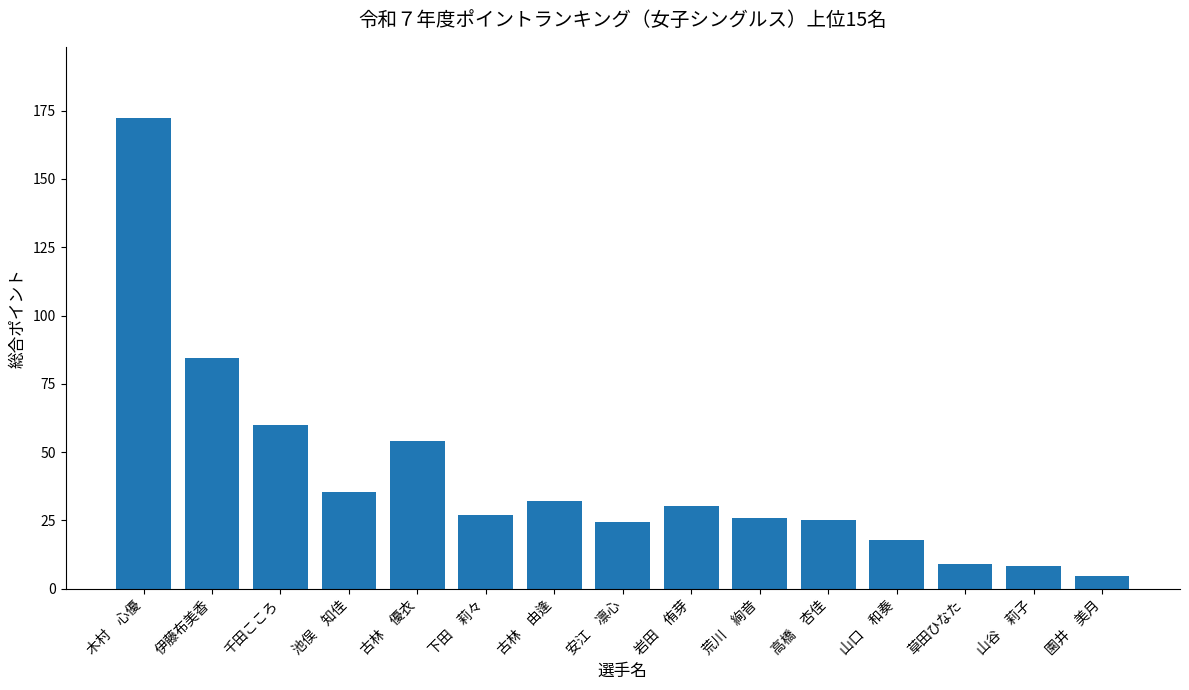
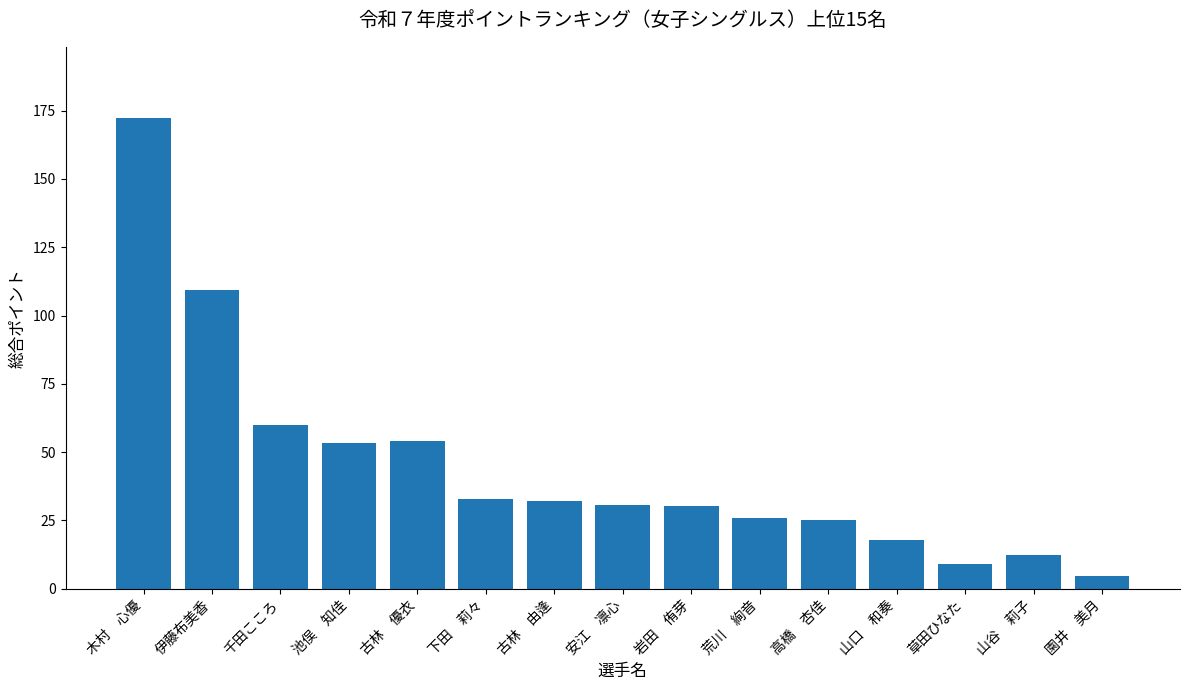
  {
    "木村 心優": 173,
-   "伊藤布美香": 85,
+   "伊藤布美香": 110,
    "千田こころ": 60,
-   "池俣 知佳": 35,
+   "池俣 知佳": 53,
    "古林 優衣": 54,
-   "下田 莉々": 27,
+   "下田 莉々": 33,
    "古林 由逢": 32,
-   "安江 凛心": 24,
+   "安江 凛心": 31,
    "岩田 侑芽": 30,
    "荒川 絢音": 26,
    "高橋 杏佳": 25,
    "山口 和奏": 18,
    "草田ひなた": 9,
-   "山谷 莉子": 8,
+   "山谷 莉子": 12,
    "園井 美月": 5
  }
